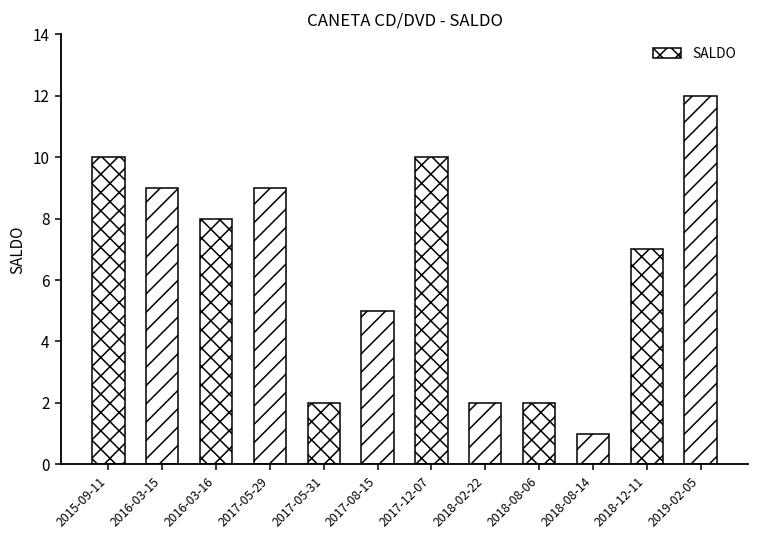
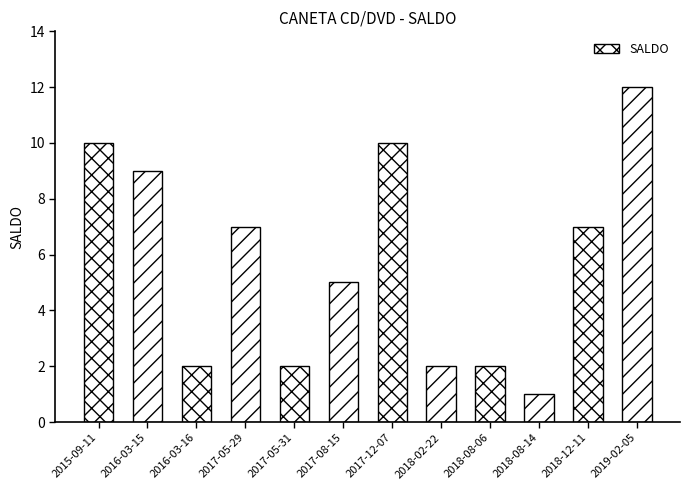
  {
    "2015-09-11": 10,
    "2016-03-15": 9,
-   "2016-03-16": 8,
-   "2017-05-29": 9,
+   "2016-03-16": 2,
+   "2017-05-29": 7,
    "2017-05-31": 2,
    "2017-08-15": 5,
    "2017-12-07": 10,
    "2018-02-22": 2,
    "2018-08-06": 2,
    "2018-08-14": 1,
    "2018-12-11": 7,
    "2019-02-05": 12
  }
